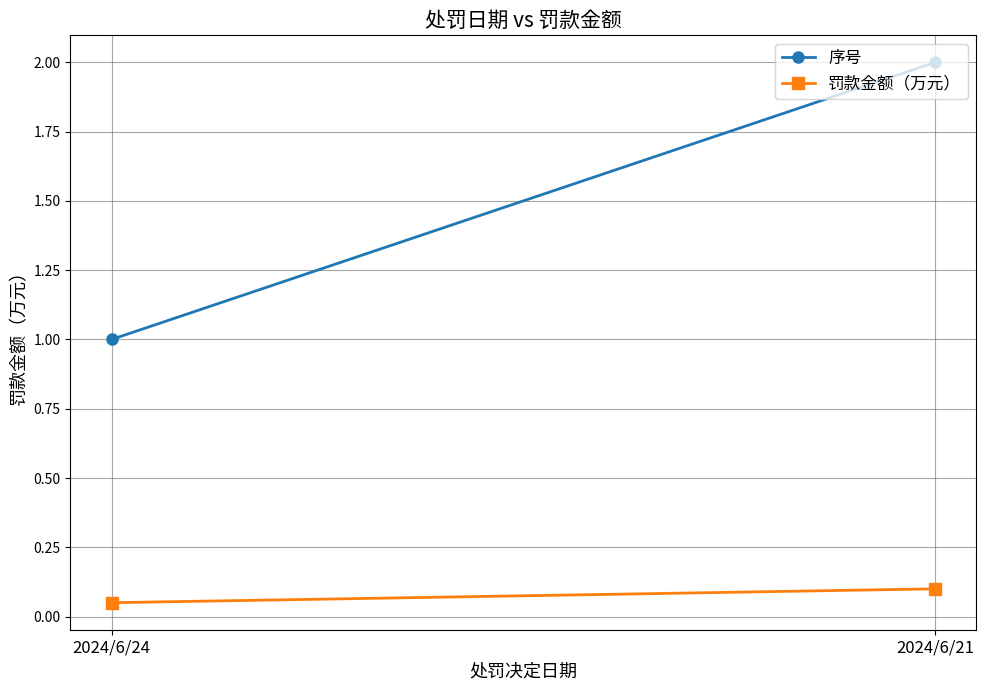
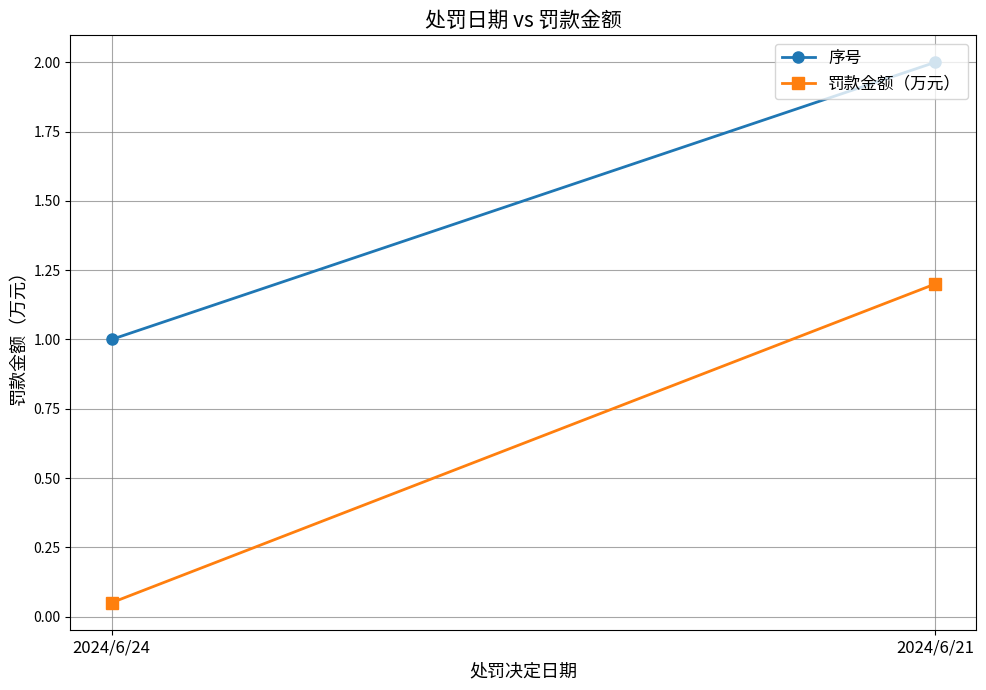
  {
    "序号": {
      "2024/6/24": 1.0
    },
    "罚款金额（万元）": {
      "2024/6/24": 0.05,
-     "2024/6/21": 0.1
+     "2024/6/21": 1.2
    }
  }
